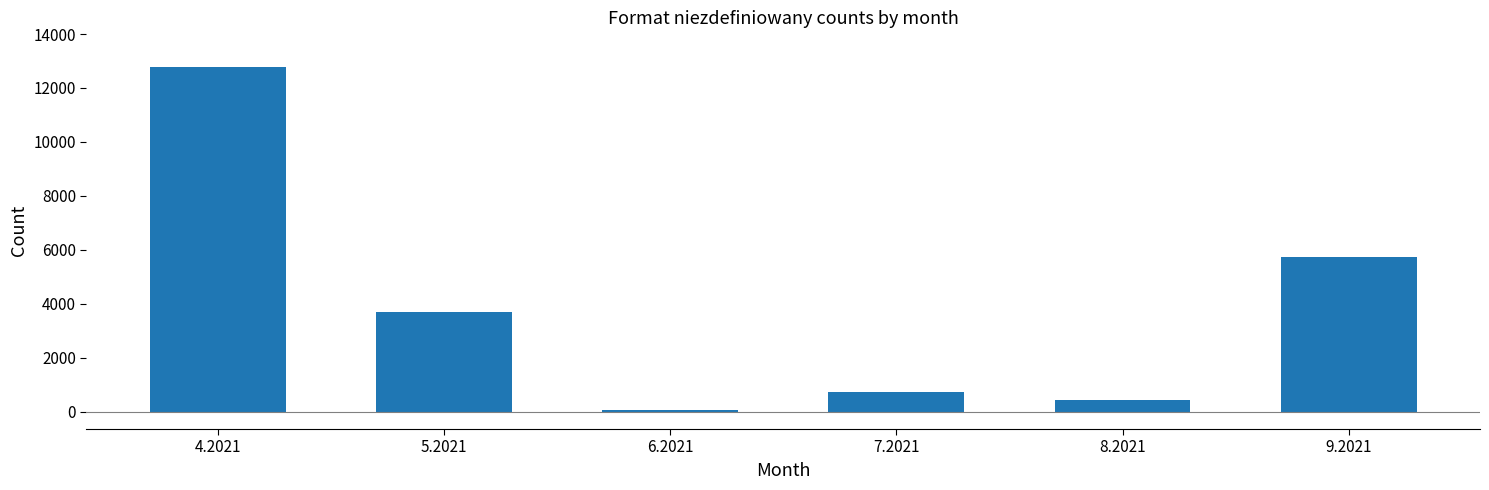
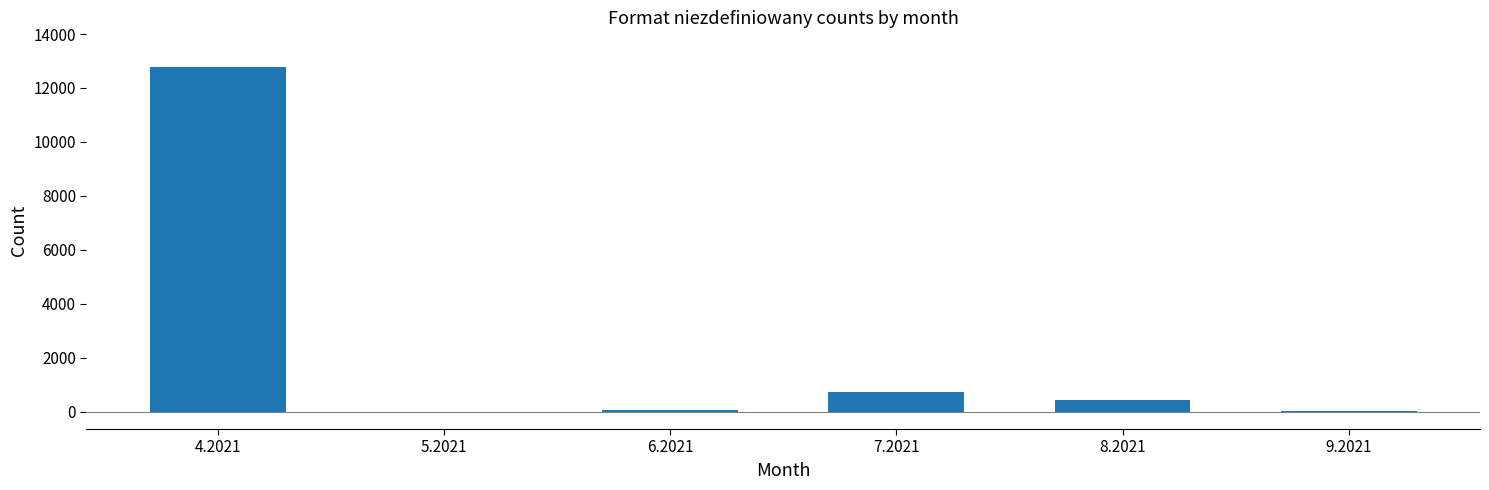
  {
    "4.2021": 12800,
-   "5.2021": 3700,
+   "5.2021": 0,
    "7.2021": 700,
    "8.2021": 400,
-   "9.2021": 5700
+   "9.2021": 0
  }
